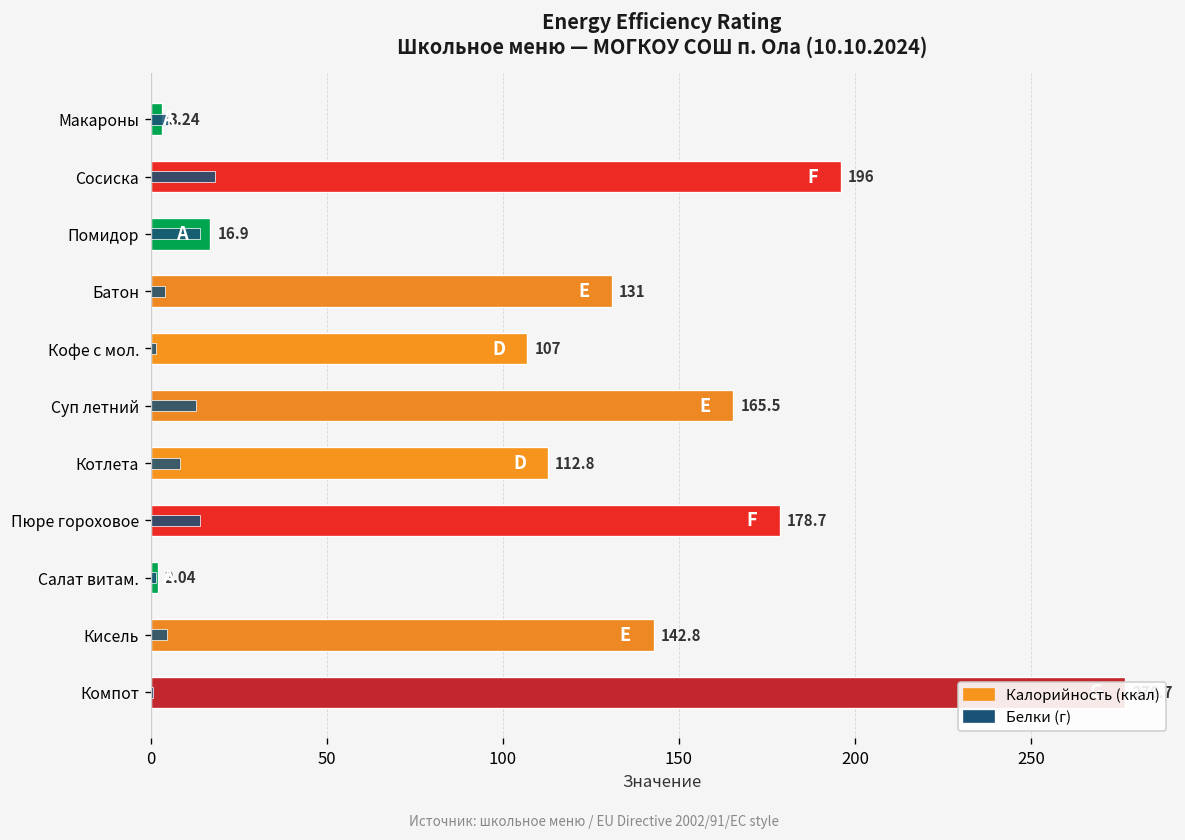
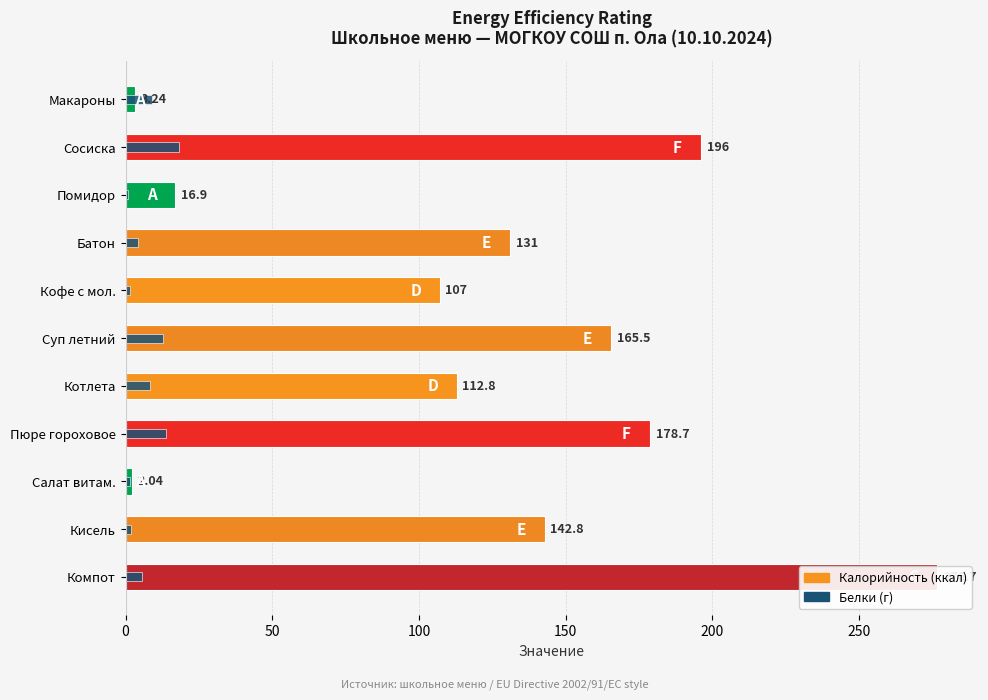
  {
    "Белки (г)": {
-     "Макароны": 5,
-     "Помидор": 14,
+     "Макароны": 9,
+     "Помидор": 1,
      "Салат витам.": 1,
-     "Кисель": 5,
-     "Компот": 1
+     "Кисель": 2,
+     "Компот": 6
    }
  }
